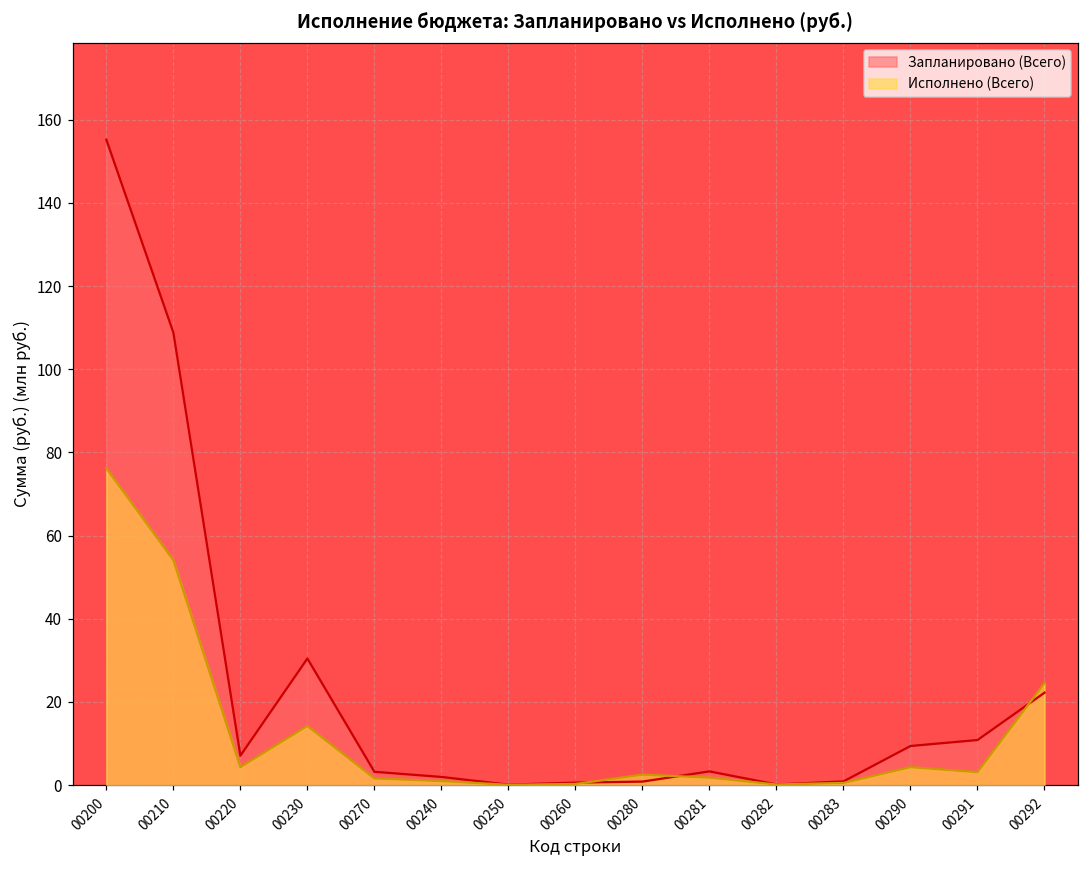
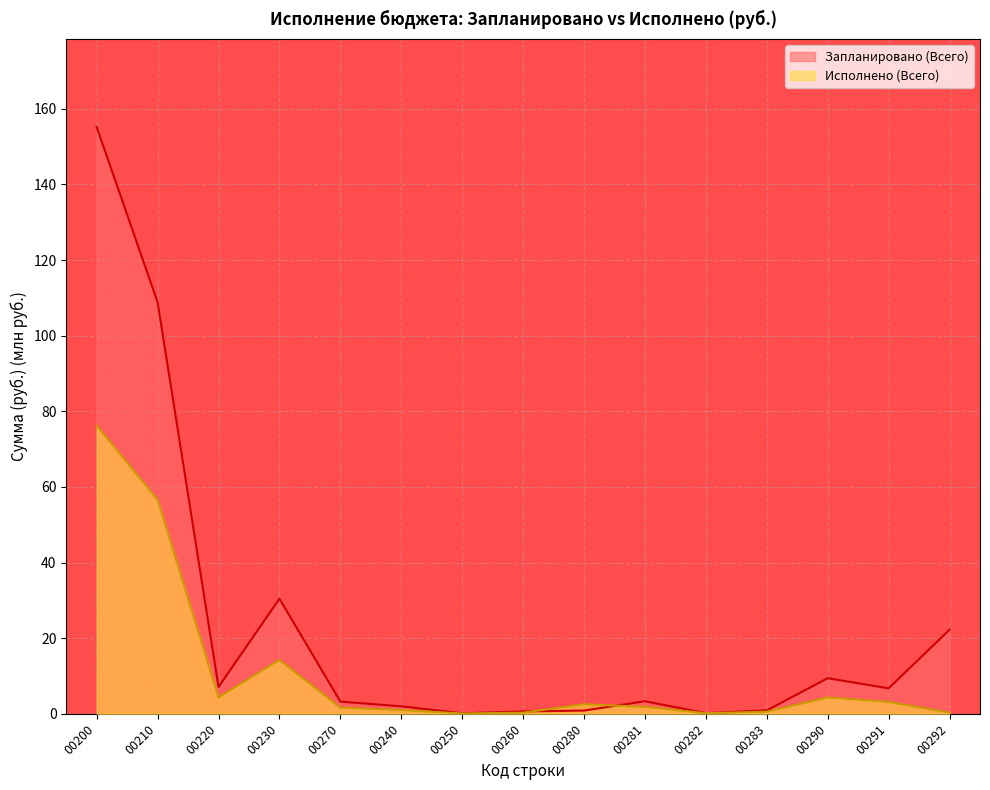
  {
    "Запланировано (Всего)": {
      "00200": 155,
      "00210": 109,
      "00220": 7,
      "00230": 30,
      "00270": 3,
      "00240": 2,
      "00280": 1,
      "00281": 3,
      "00290": 9,
-     "00291": 11,
+     "00291": 7,
      "00292": 22
    },
    "Исполнено (Всего)": {
      "00200": 76,
-     "00210": 54,
+     "00210": 57,
      "00220": 4,
      "00230": 14,
      "00270": 2,
      "00240": 1,
      "00280": 3,
      "00281": 2,
      "00290": 4,
      "00291": 3,
-     "00292": 25
+     "00292": 0
    }
  }
